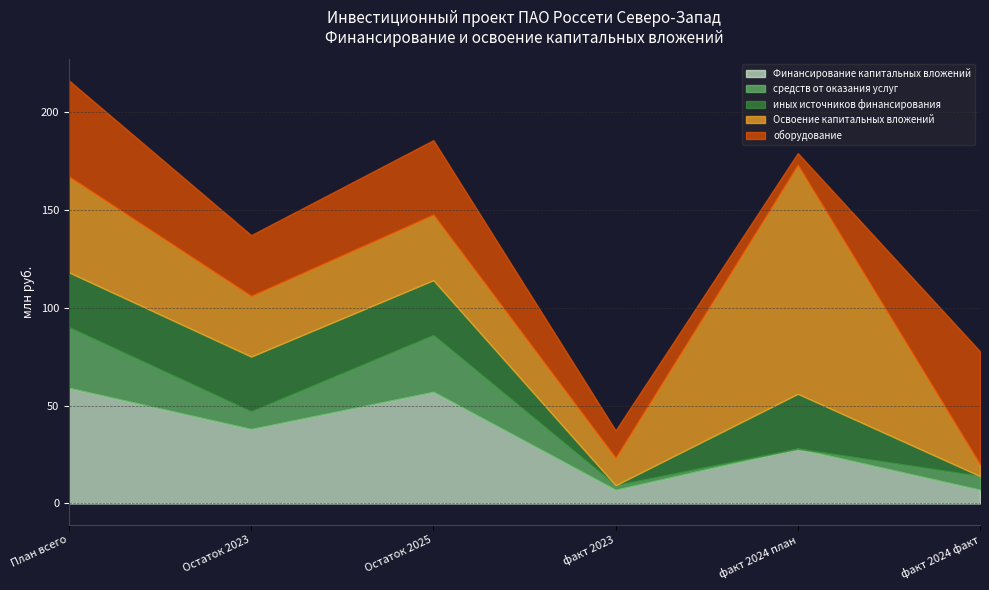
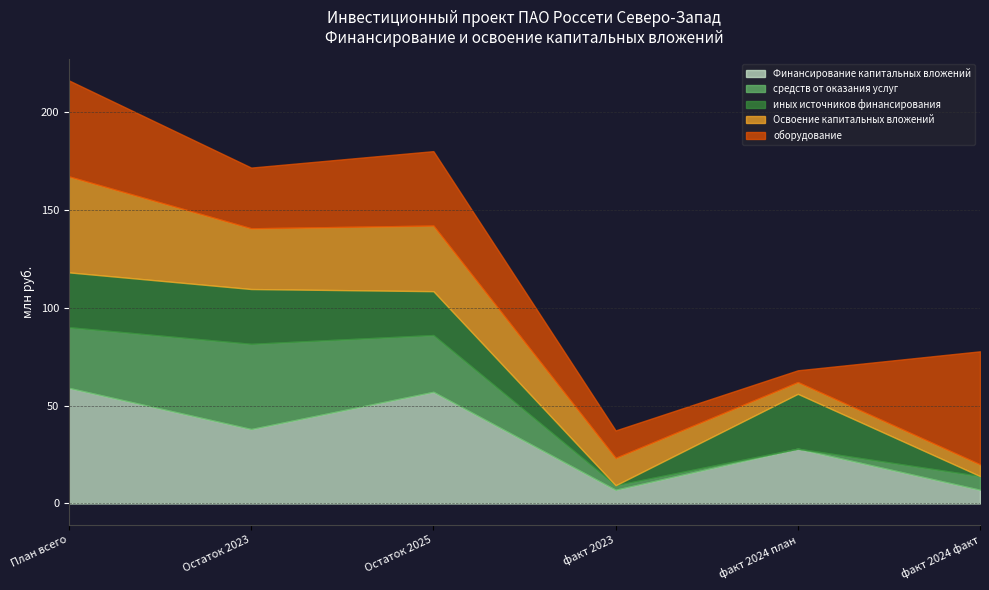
  {
    "Финансирование капитальных вложений": {
      "План всего": 59,
      "Остаток 2023": 38,
      "Остаток 2025": 57,
      "факт 2023": 7,
      "факт 2024 факт": 7
    },
    "средств от оказания услуг": {
      "План всего": 31,
-     "Остаток 2023": 9,
+     "Остаток 2023": 44,
      "Остаток 2025": 29
    },
    "иных источников финансирования": {
      "План всего": 28,
      "Остаток 2023": 28,
-     "Остаток 2025": 28,
+     "Остаток 2025": 22,
      "факт 2024 план": 28
    },
    "Освоение капитальных вложений": {
      "План всего": 49,
      "Остаток 2023": 31,
      "Остаток 2025": 34,
      "факт 2023": 14,
-     "факт 2024 план": 117,
+     "факт 2024 план": 6,
      "факт 2024 факт": 6
    },
    "оборудование": {
      "План всего": 49,
      "Остаток 2023": 31,
      "Остаток 2025": 38,
      "факт 2023": 14,
      "факт 2024 план": 6,
      "факт 2024 факт": 58
    }
  }
